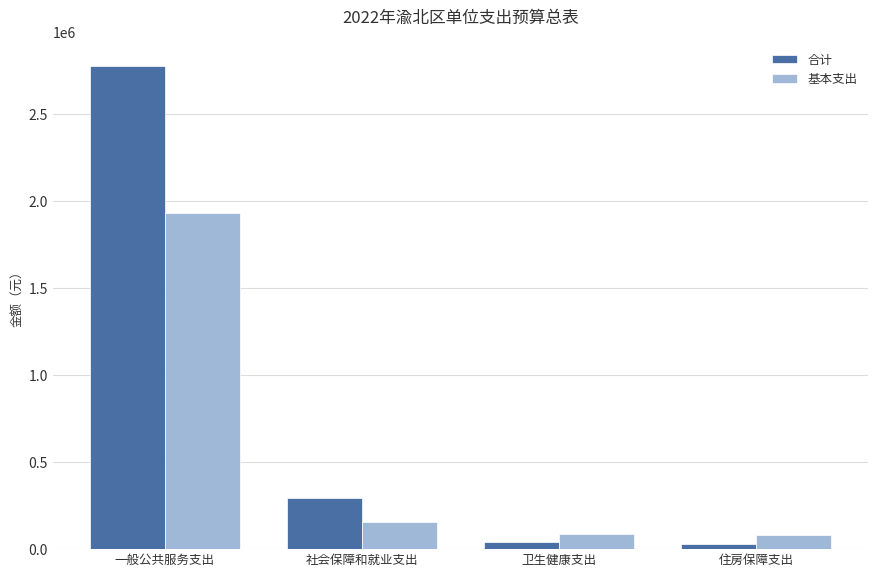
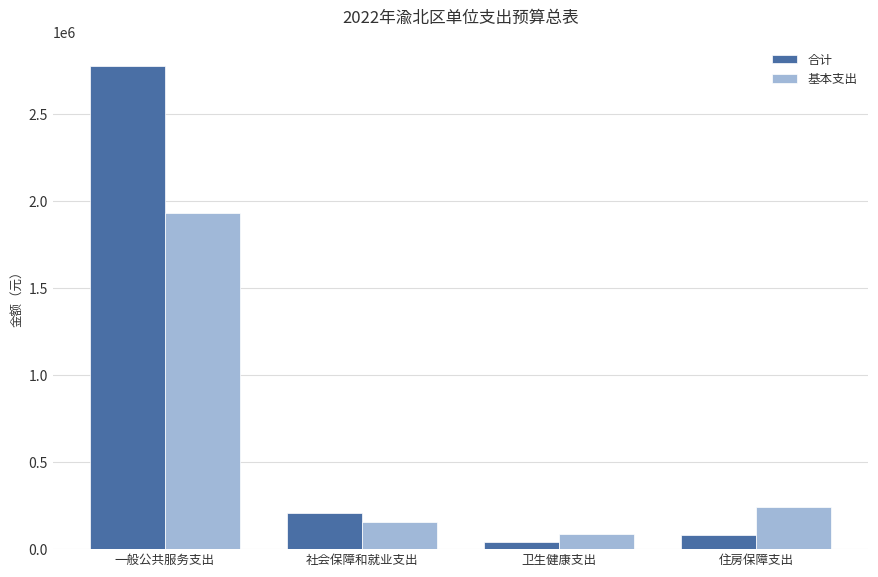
  {
    "合计": {
      "一般公共服务支出": 2770000,
-     "社会保障和就业支出": 290000,
+     "社会保障和就业支出": 210000,
      "卫生健康支出": 40000,
-     "住房保障支出": 30000
+     "住房保障支出": 80000
    },
    "基本支出": {
      "一般公共服务支出": 1930000,
      "社会保障和就业支出": 160000,
      "卫生健康支出": 80000,
-     "住房保障支出": 80000
+     "住房保障支出": 240000
    }
  }
